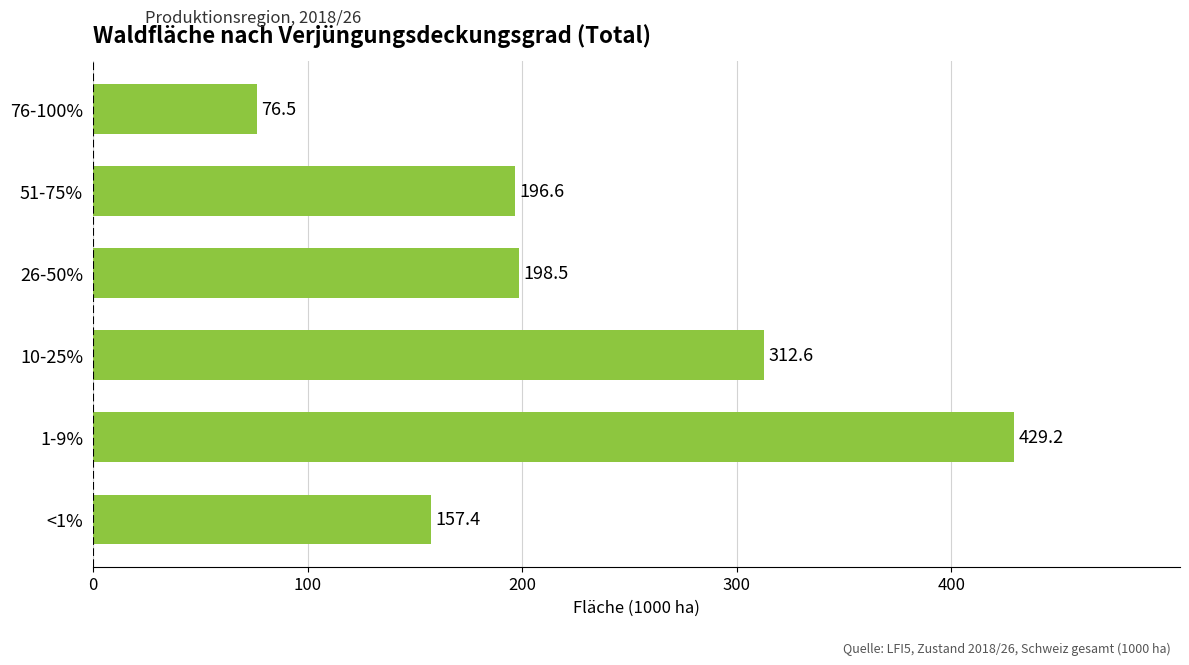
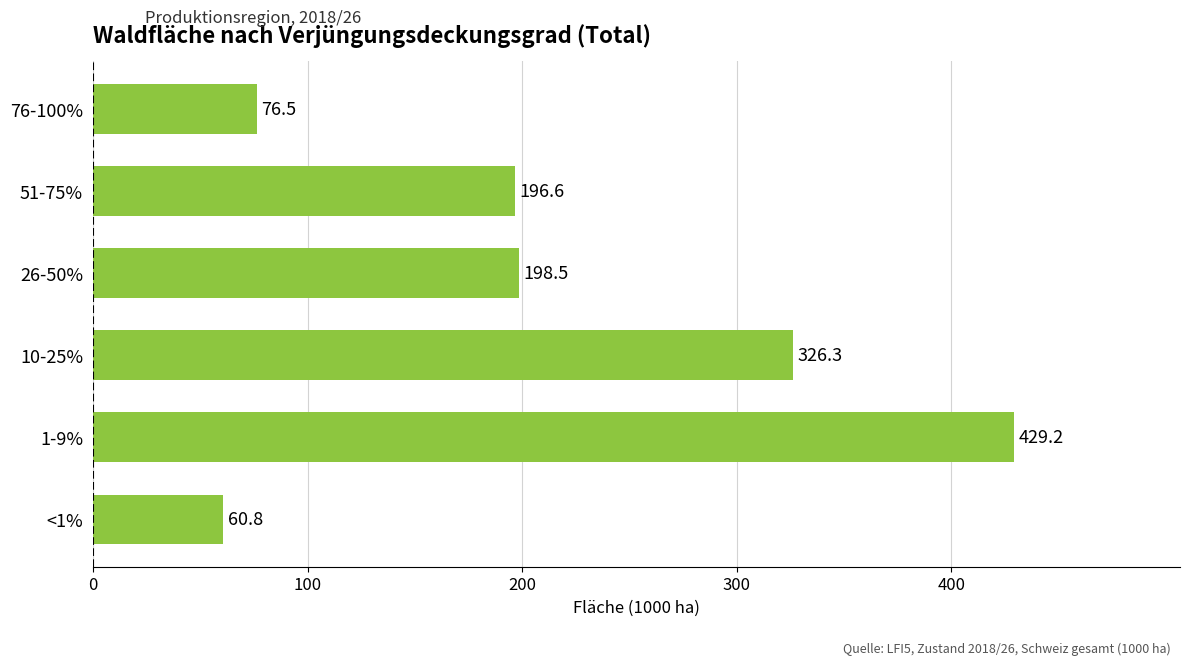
  {
    "76-100%": 76.5,
    "51-75%": 196.6,
    "26-50%": 198.5,
-   "10-25%": 312.6,
+   "10-25%": 326.3,
    "1-9%": 429.2,
-   "<1%": 157.4
+   "<1%": 60.8
  }
